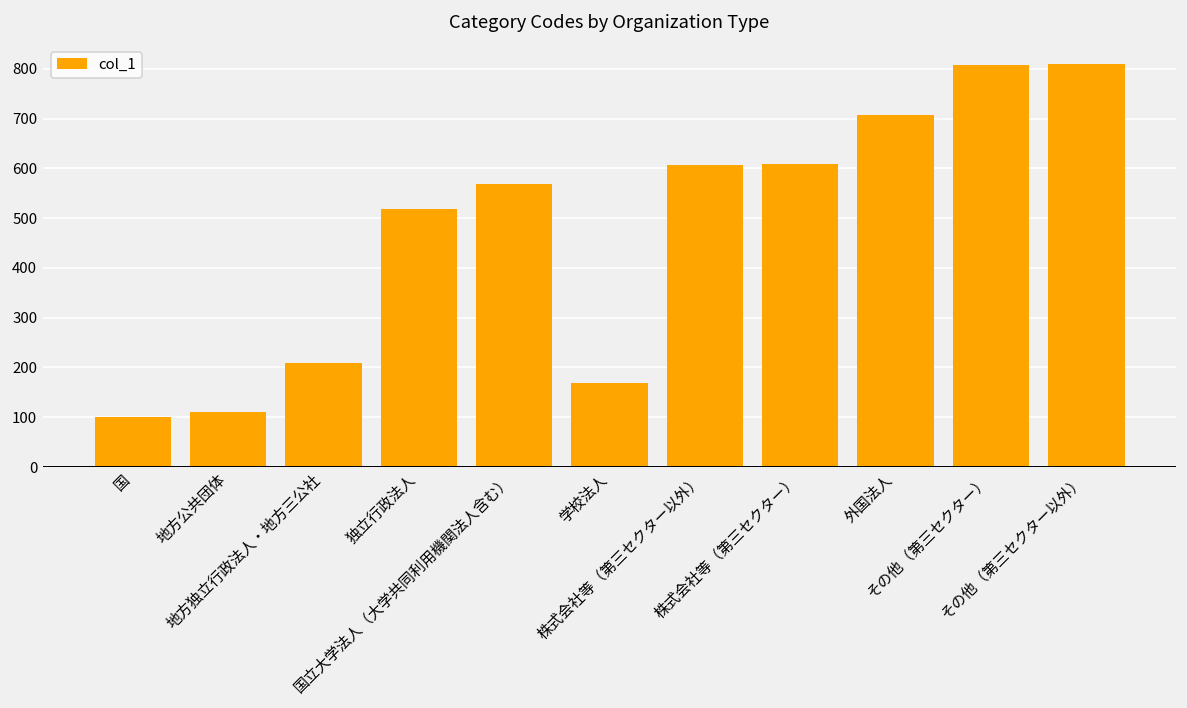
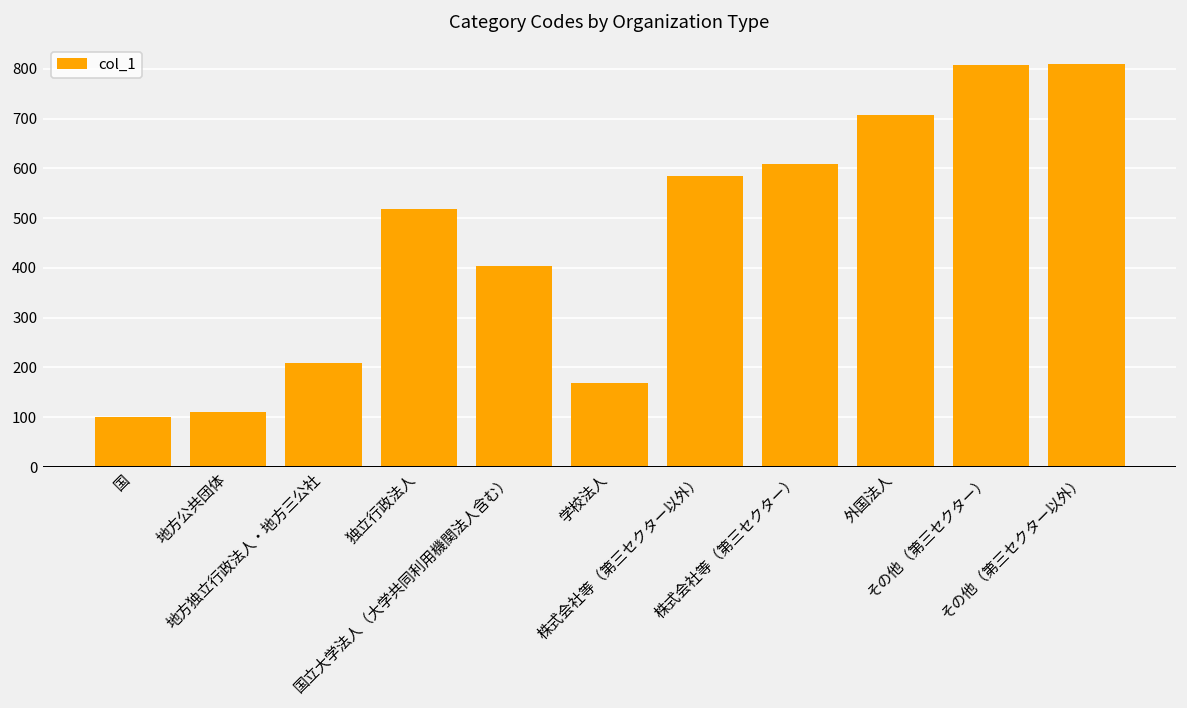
  {
    "国": 100,
    "地方公共団体": 110,
    "地方独立行政法人・地方三公社": 210,
    "独立行政法人": 520,
-   "国立大学法人（大学共同利用機関法人含む）": 570,
+   "国立大学法人（大学共同利用機関法人含む）": 400,
    "学校法人": 170,
-   "株式会社等（第三セクター以外）": 610,
+   "株式会社等（第三セクター以外）": 590,
    "株式会社等（第三セクター）": 610,
    "外国法人": 710,
    "その他（第三セクター）": 810,
    "その他（第三セクター以外）": 810
  }
